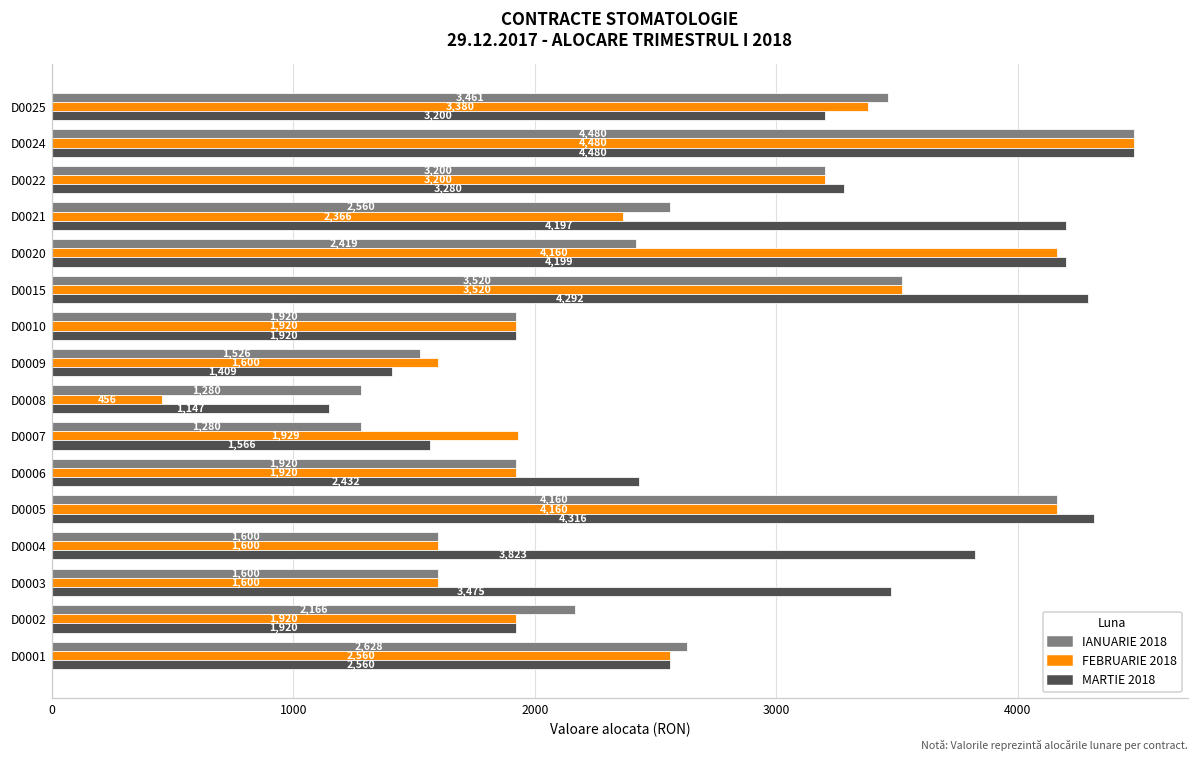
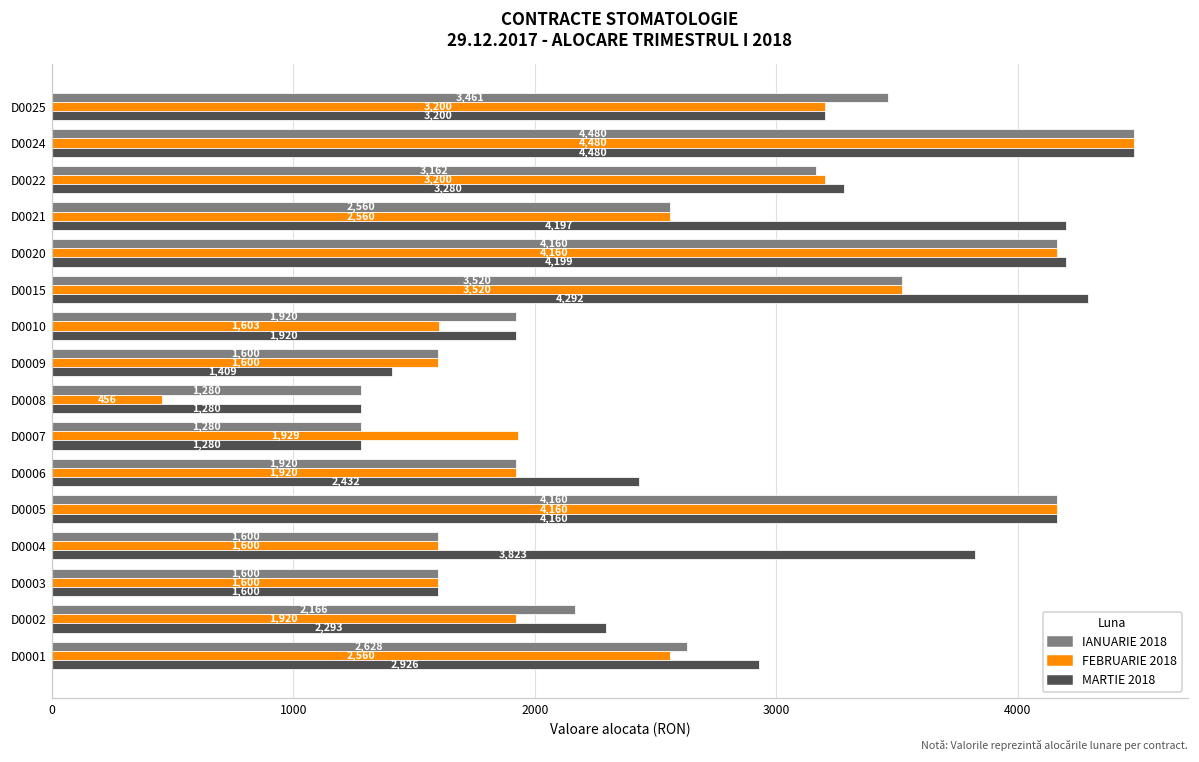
  {
    "IANUARIE 2018": {
      "D0025": "3,461",
-     "D0022": "3,200",
+     "D0022": "3,162",
      "D0021": "2,560",
-     "D0020": "2420",
-     "D0009": "1,526",
+     "D0020": "4160",
+     "D0009": "1,600",
      "D0007": "1,280",
      "D0002": "2,166",
      "D0001": "2,628"
    },
    "FEBRUARIE 2018": {
-     "D0025": "3,380",
-     "D0021": "2,366",
-     "D0010": "1,920",
+     "D0025": "3,200",
+     "D0021": "2,560",
+     "D0010": "1,603",
      "D0009": "1,600",
      "D0008": "456",
      "D0007": "1,929",
      "D0005": "4,160"
    },
    "MARTIE 2018": {
      "D0025": "3,200",
      "D0022": "3,280",
      "D0021": "4,197",
      "D0015": "4,292",
      "D0009": "1,409",
-     "D0008": "1,147",
-     "D0007": "1,566",
+     "D0008": "1,280",
+     "D0007": "1,280",
      "D0006": "2,432",
-     "D0005": "4,316",
+     "D0005": "4,160",
      "D0004": "3,823",
-     "D0003": "3,475",
-     "D0002": "1,920",
-     "D0001": "2,560"
+     "D0003": "1,600",
+     "D0002": "2,293",
+     "D0001": "2,926"
    }
  }
